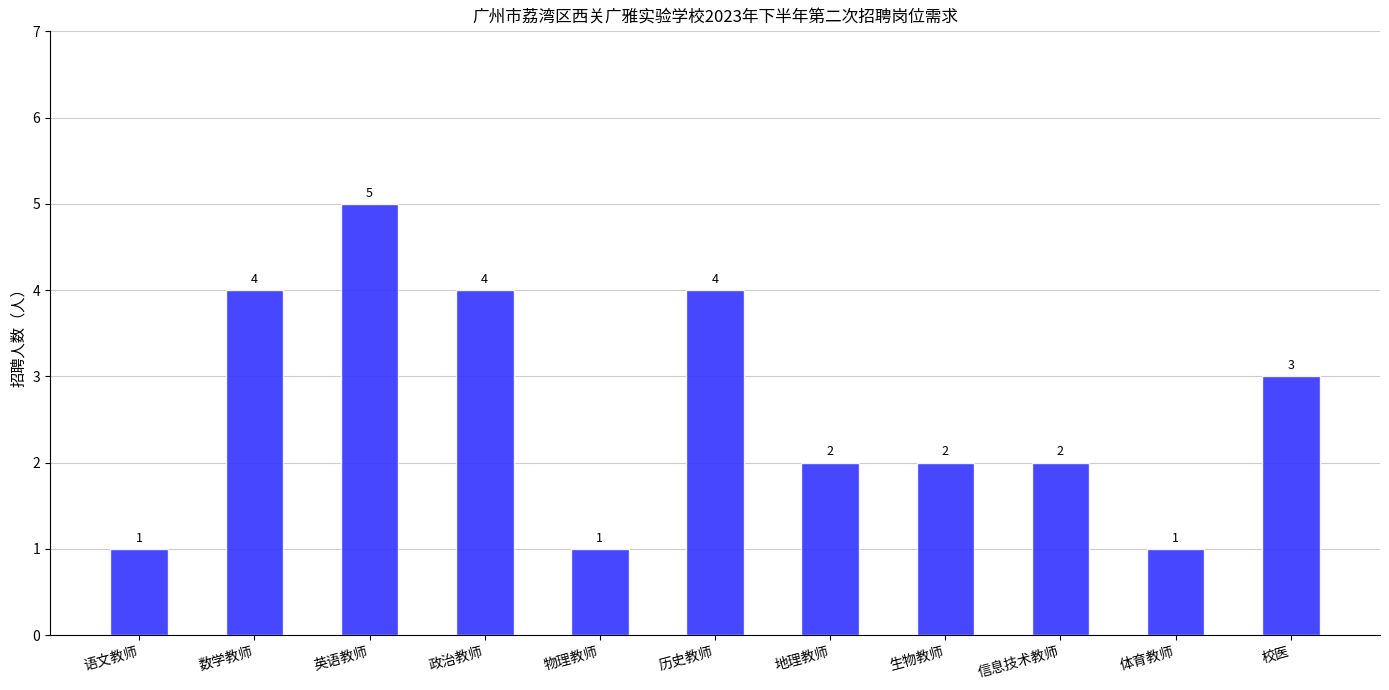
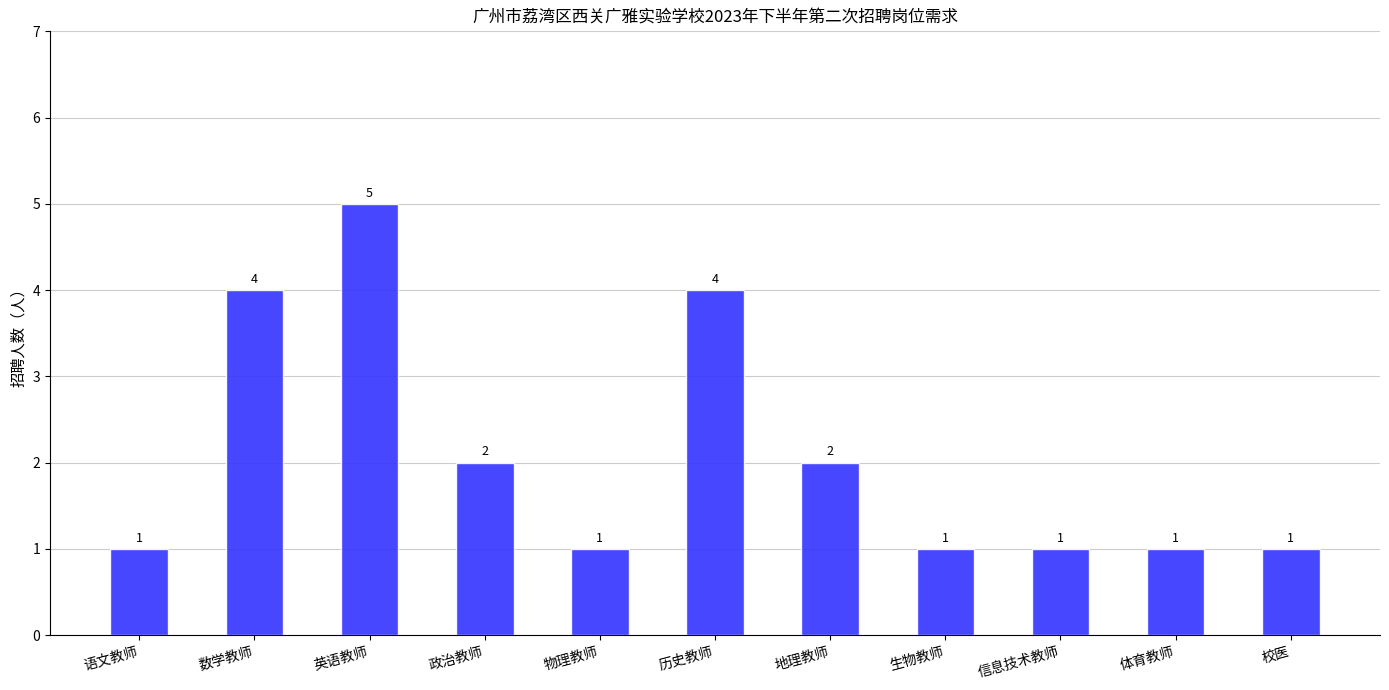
  {
    "语文教师": 1,
    "数学教师": 4,
    "英语教师": 5,
-   "政治教师": 4,
+   "政治教师": 2,
    "物理教师": 1,
    "历史教师": 4,
    "地理教师": 2,
-   "生物教师": 2,
-   "信息技术教师": 2,
+   "生物教师": 1,
+   "信息技术教师": 1,
    "体育教师": 1,
-   "校医": 3
+   "校医": 1
  }
